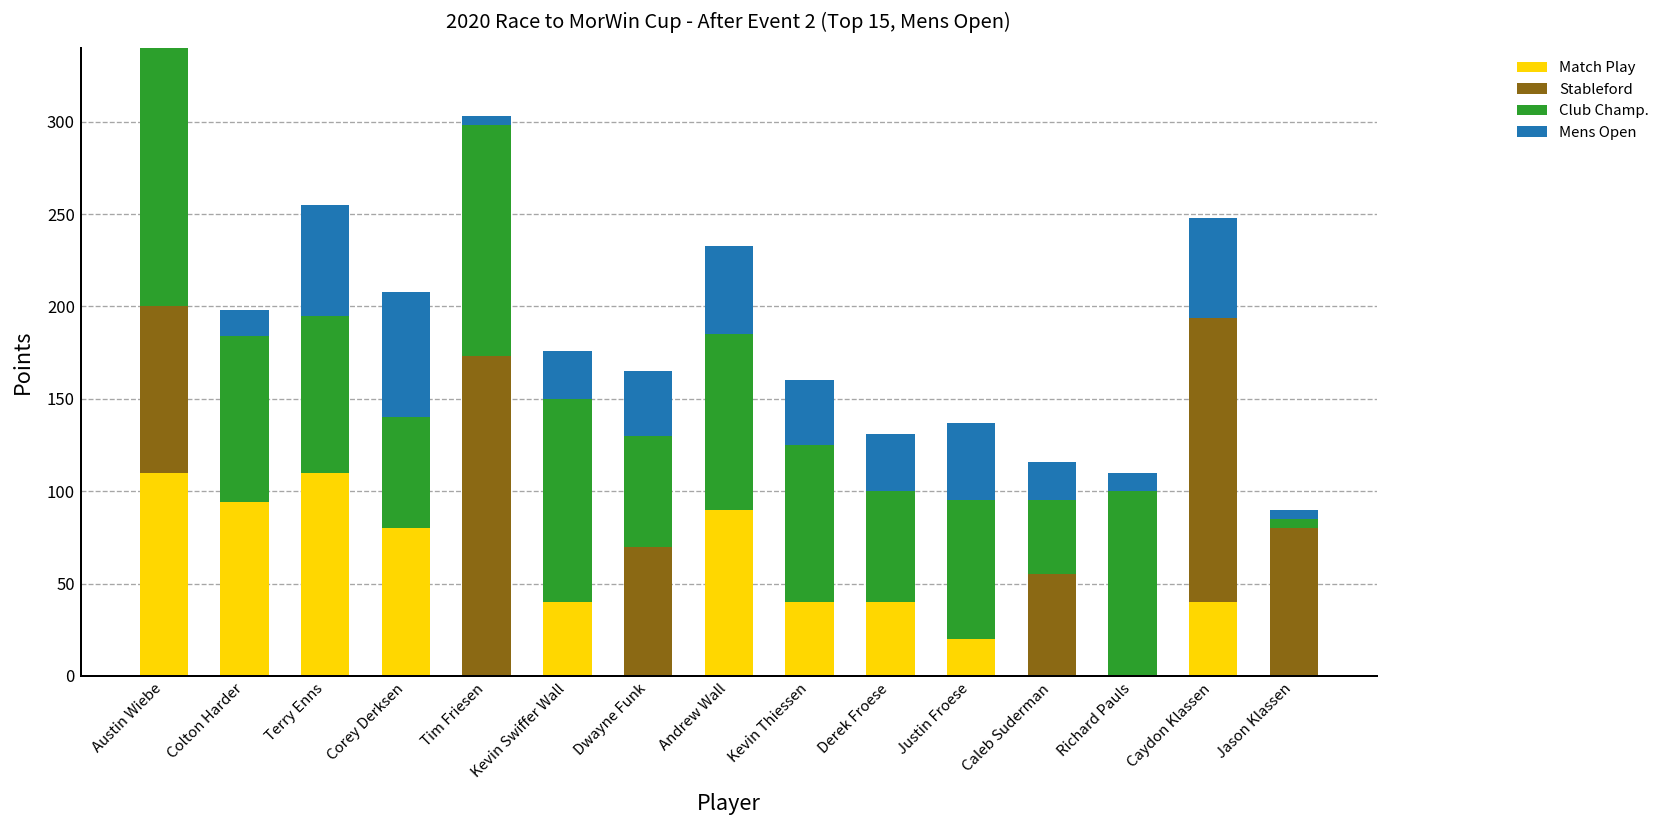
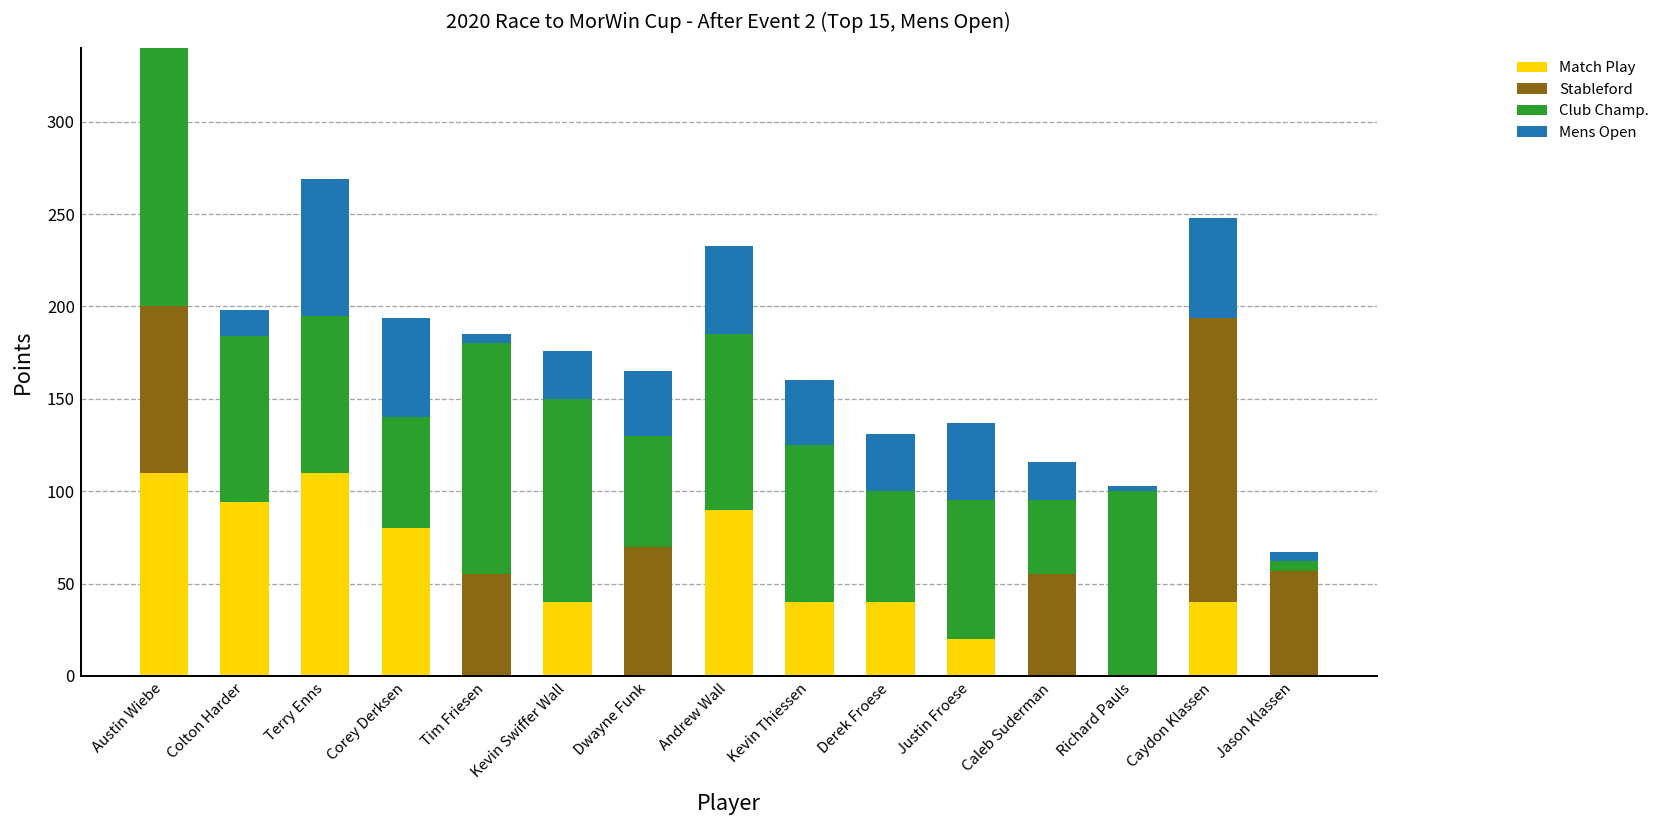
  {
    "Match Play": {
      "Austin Wiebe": 110,
      "Colton Harder": 94,
      "Terry Enns": 110,
      "Corey Derksen": 80,
      "Tim Friesen": 0,
      "Kevin Swiffer Wall": 40,
      "Dwayne Funk": 0,
      "Andrew Wall": 90,
      "Kevin Thiessen": 40,
      "Derek Froese": 40,
      "Justin Froese": 20,
      "Caleb Suderman": 0,
      "Richard Pauls": 0,
      "Caydon Klassen": 40,
      "Jason Klassen": 0
    },
    "Stableford": {
      "Austin Wiebe": 90,
      "Colton Harder": 0,
      "Terry Enns": 0,
      "Corey Derksen": 0,
-     "Tim Friesen": 173,
+     "Tim Friesen": 55,
      "Kevin Swiffer Wall": 0,
      "Dwayne Funk": 70,
      "Andrew Wall": 0,
      "Kevin Thiessen": 0,
      "Derek Froese": 0,
      "Justin Froese": 0,
      "Caleb Suderman": 55,
      "Richard Pauls": 0,
      "Caydon Klassen": 154,
-     "Jason Klassen": 80
+     "Jason Klassen": 57
    },
    "Club Champ.": {
      "Austin Wiebe": 140,
      "Colton Harder": 90,
      "Terry Enns": 85,
      "Corey Derksen": 60,
      "Tim Friesen": 125,
      "Kevin Swiffer Wall": 110,
      "Dwayne Funk": 60,
      "Andrew Wall": 95,
      "Kevin Thiessen": 85,
      "Derek Froese": 60,
      "Justin Froese": 75,
      "Caleb Suderman": 40,
      "Richard Pauls": 100,
      "Caydon Klassen": 0,
      "Jason Klassen": 5
    },
    "Mens Open": {
      "Austin Wiebe": 0,
      "Colton Harder": 14,
-     "Terry Enns": 60,
-     "Corey Derksen": 68,
+     "Terry Enns": 74,
+     "Corey Derksen": 54,
      "Tim Friesen": 5,
      "Kevin Swiffer Wall": 26,
      "Dwayne Funk": 35,
      "Andrew Wall": 48,
      "Kevin Thiessen": 35,
      "Derek Froese": 31,
      "Justin Froese": 42,
      "Caleb Suderman": 21,
-     "Richard Pauls": 10,
+     "Richard Pauls": 3,
      "Caydon Klassen": 54,
      "Jason Klassen": 5
    }
  }
